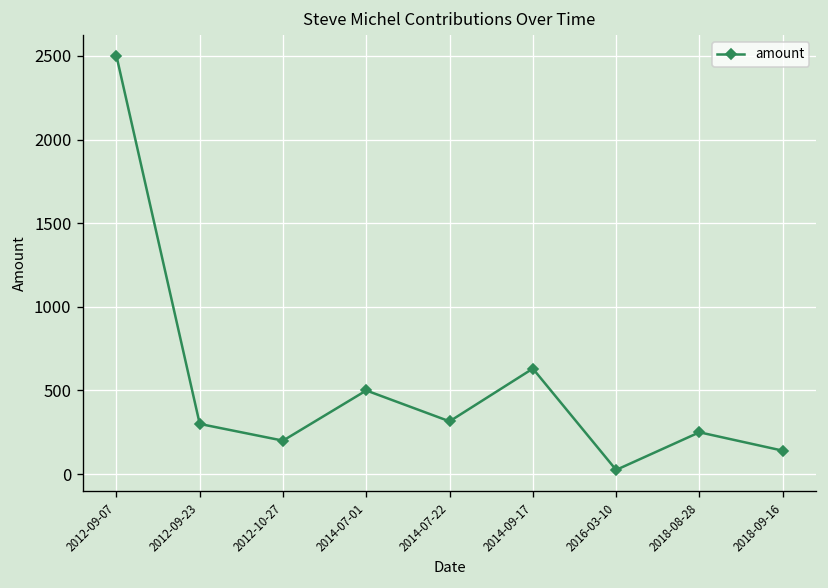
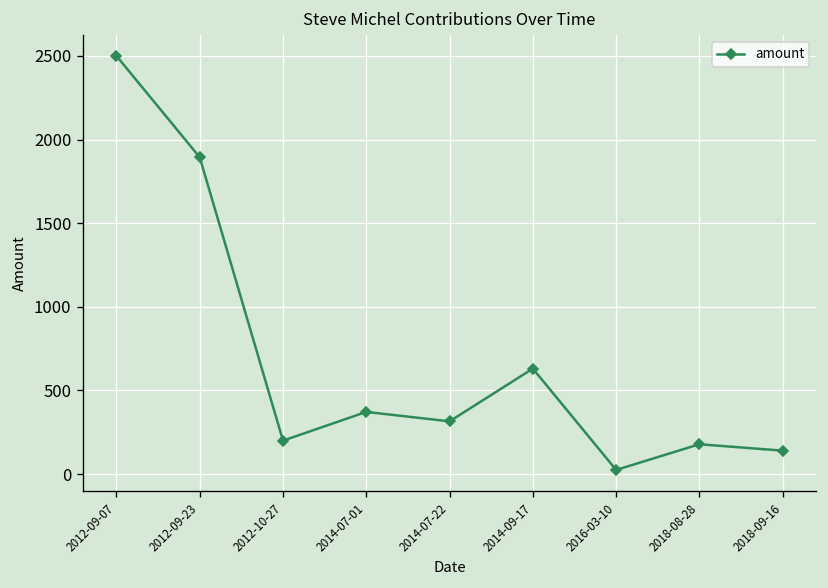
  {
    "2012-09-07": 2500,
-   "2012-09-23": 300,
+   "2012-09-23": 1890,
    "2012-10-27": 200,
-   "2014-07-01": 500,
+   "2014-07-01": 370,
    "2014-07-22": 320,
    "2014-09-17": 630,
    "2016-03-10": 30,
-   "2018-08-28": 250,
+   "2018-08-28": 180,
    "2018-09-16": 140
  }
